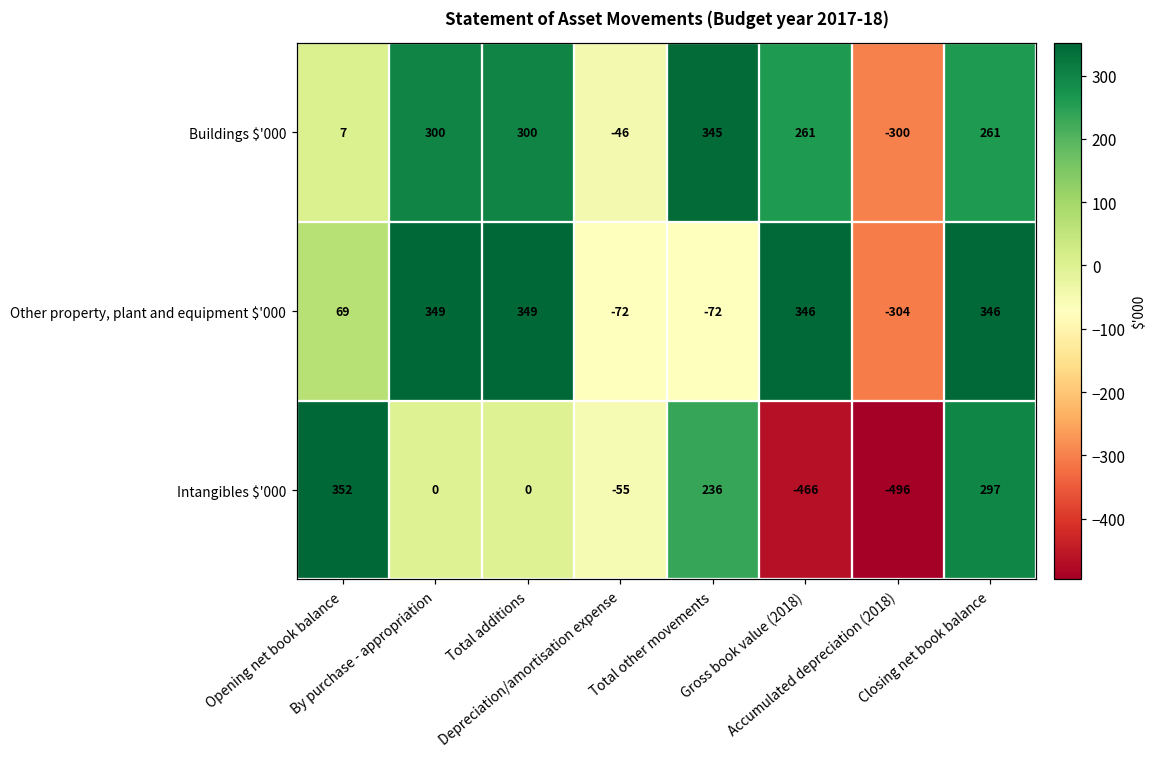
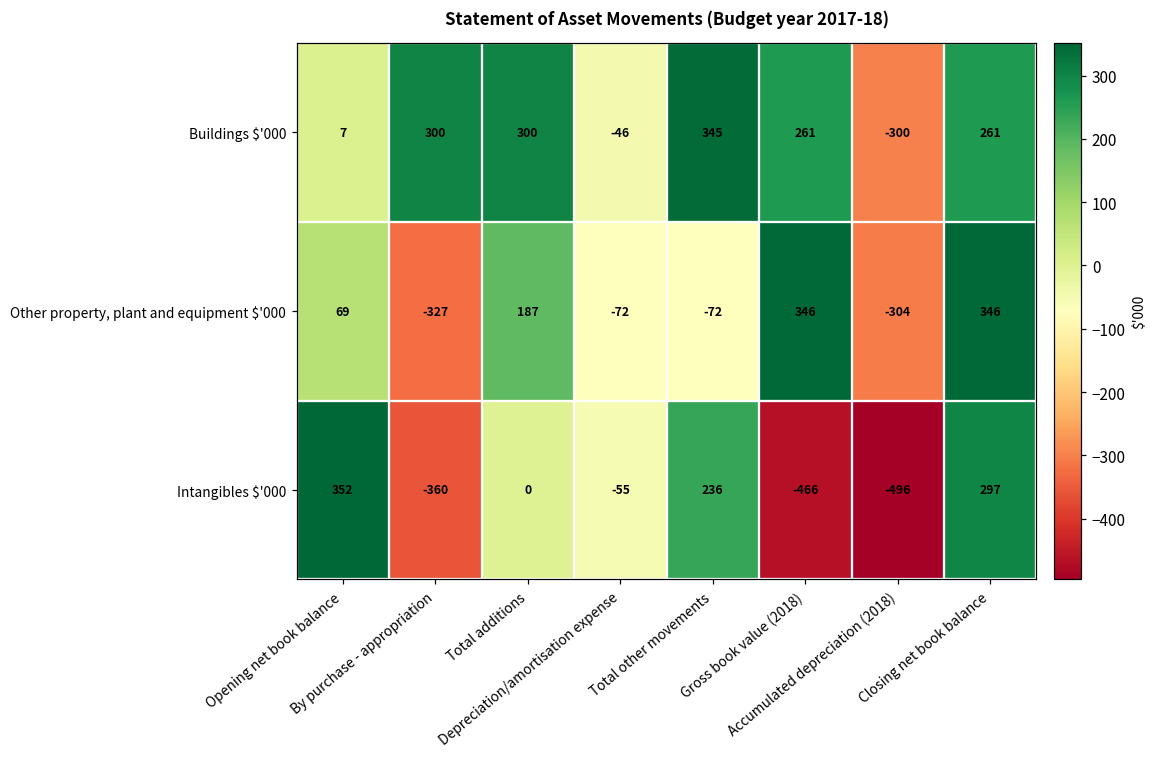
  {
    "Buildings $'000": {
      "Opening net book balance": 7,
      "By purchase - appropriation": 300,
      "Total additions": 300,
      "Depreciation/amortisation expense": -46,
      "Total other movements": 345,
      "Gross book value (2018)": 261,
      "Accumulated depreciation (2018)": -300,
      "Closing net book balance": 261
    },
    "Other property, plant and equipment $'000": {
      "Opening net book balance": 69,
-     "By purchase - appropriation": 349,
-     "Total additions": 349,
+     "By purchase - appropriation": -327,
+     "Total additions": 187,
      "Depreciation/amortisation expense": -72,
      "Total other movements": -72,
      "Gross book value (2018)": 346,
      "Accumulated depreciation (2018)": -304,
      "Closing net book balance": 346
    },
    "Intangibles $'000": {
      "Opening net book balance": 352,
-     "By purchase - appropriation": 0,
+     "By purchase - appropriation": -360,
      "Total additions": 0,
      "Depreciation/amortisation expense": -55,
      "Total other movements": 236,
      "Gross book value (2018)": -466,
      "Accumulated depreciation (2018)": -496,
      "Closing net book balance": 297
    }
  }
